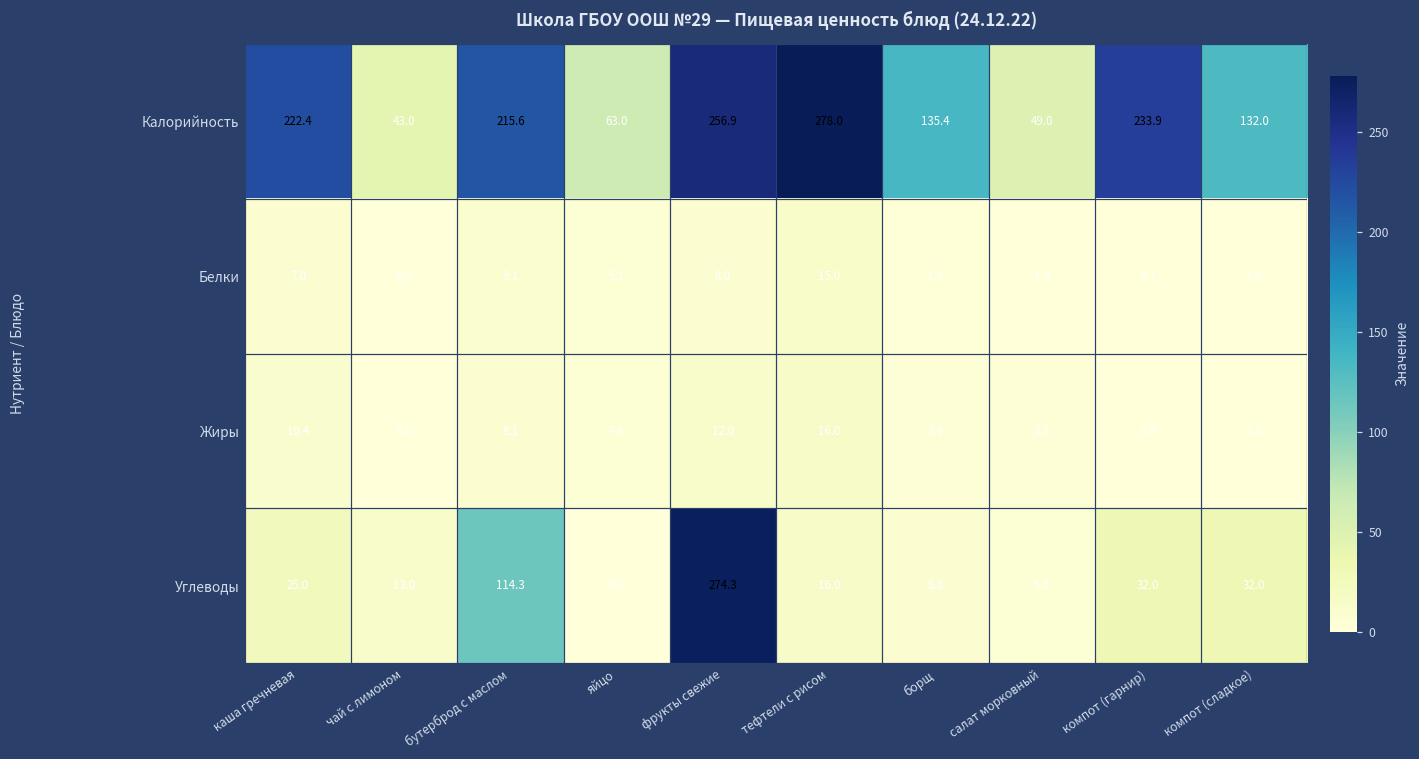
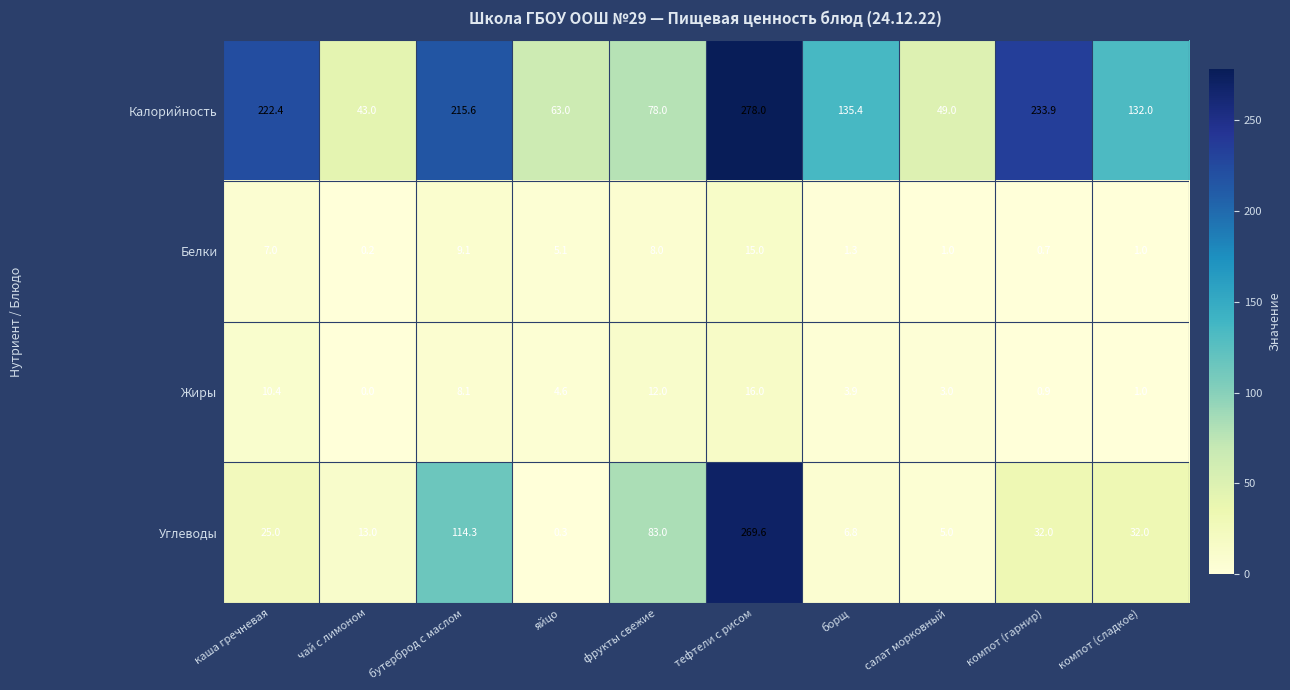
  {
    "Калорийность": {
      "каша гречневая": 222.4,
      "чай с лимоном": 43.0,
      "бутерброд с маслом": 215.6,
      "яйцо": 63.0,
-     "фрукты свежие": 256.9,
+     "фрукты свежие": 78.0,
      "тефтели с рисом": 278.0,
      "борщ": 135.4,
      "салат морковный": 49.0,
      "компот (гарнир)": 233.9,
      "компот (сладкое)": 132.0
    },
    "Белки": {
      "бутерброд с маслом": 9.1,
      "тефтели с рисом": 15.0
    },
    "Жиры": {
      "каша гречневая": 10.4,
      "фрукты свежие": 12.0,
      "тефтели с рисом": 16.0
    },
    "Углеводы": {
      "каша гречневая": 25.0,
      "чай с лимоном": 13.0,
      "бутерброд с маслом": 114.3,
-     "фрукты свежие": 274.3,
-     "тефтели с рисом": 16.0,
+     "фрукты свежие": 83.0,
+     "тефтели с рисом": 269.6,
      "компот (гарнир)": 32.0,
      "компот (сладкое)": 32.0
    }
  }
